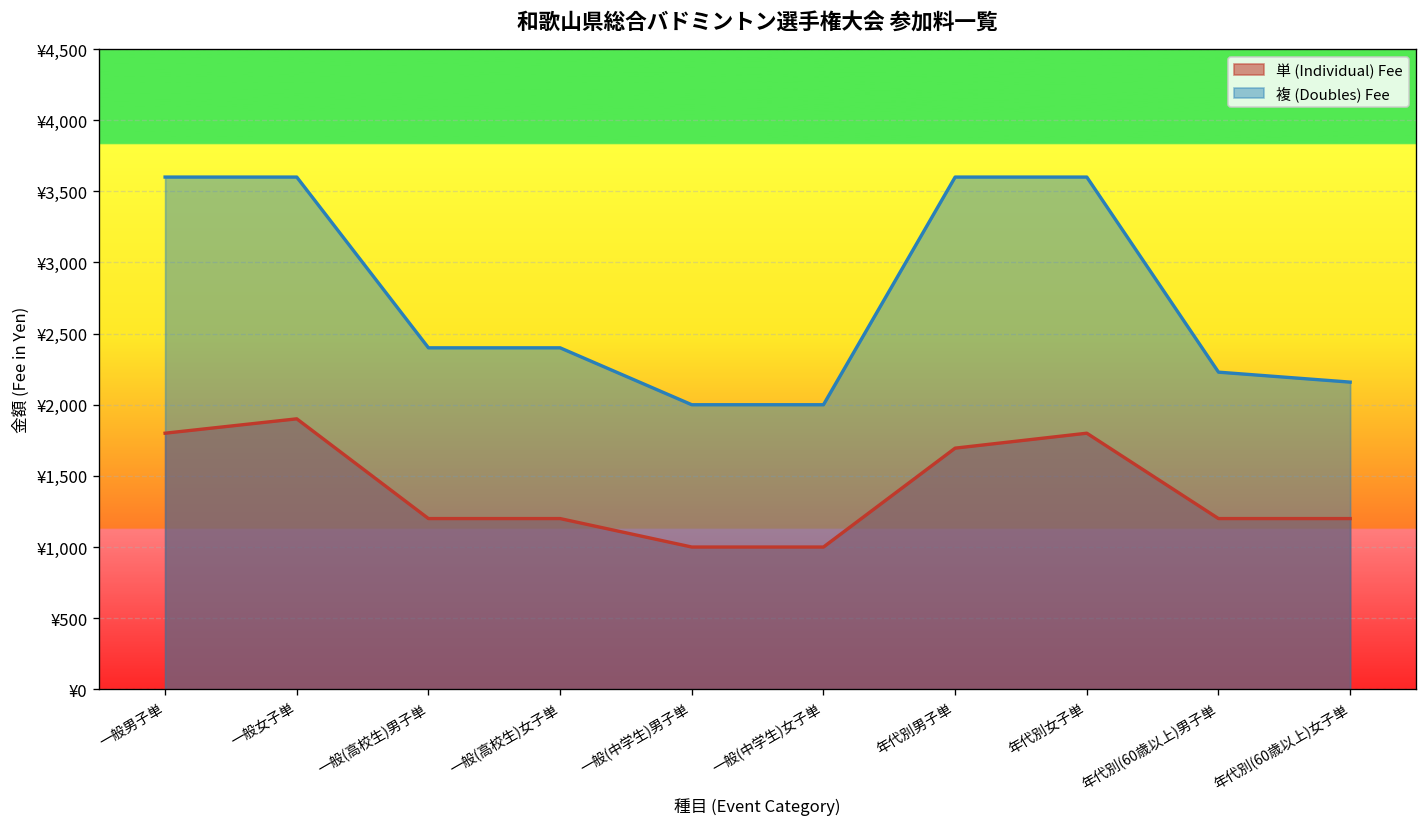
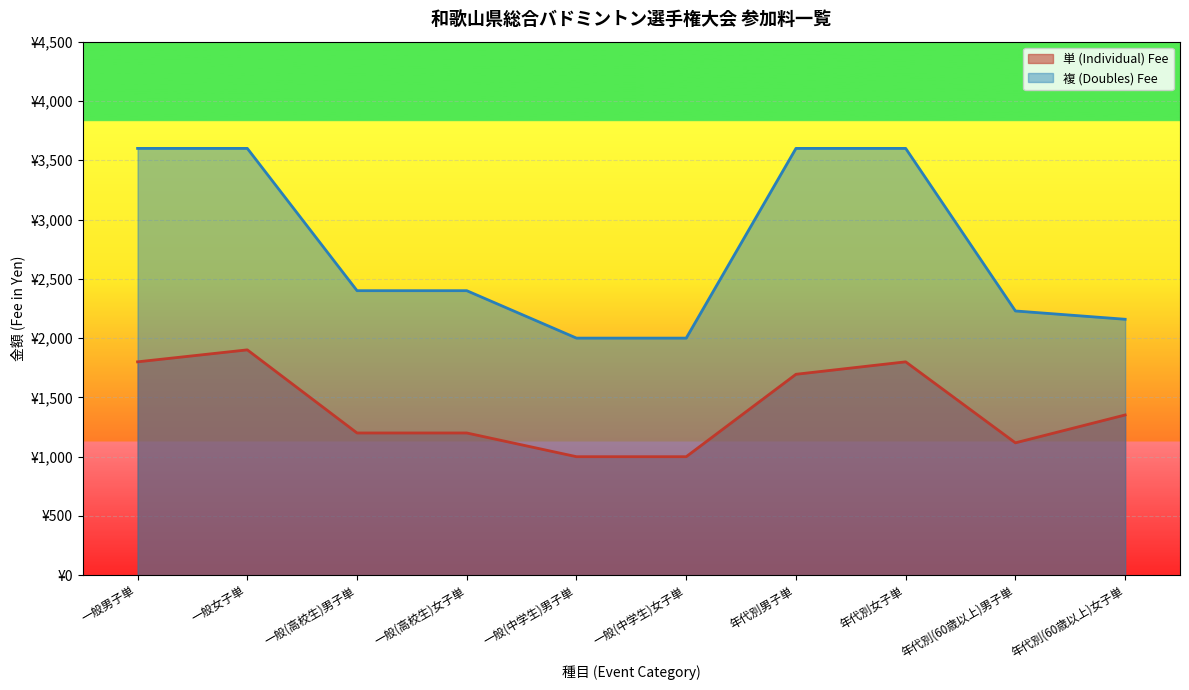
  {
    "単 (Individual) Fee": {
      "一般男子単": "¥1,800",
      "一般女子単": "¥1,900",
      "一般(高校生)男子単": "¥1,200",
      "一般(高校生)女子単": "¥1,200",
      "一般(中学生)男子単": "¥1,000",
      "一般(中学生)女子単": "¥1,000",
      "年代別男子単": "¥1,700",
      "年代別女子単": "¥1,800",
-     "年代別(60歳以上)男子単": "¥1,200",
-     "年代別(60歳以上)女子単": "¥1,200"
+     "年代別(60歳以上)男子単": "¥1,120",
+     "年代別(60歳以上)女子単": "¥1,350"
    },
    "複 (Doubles) Fee": {
      "一般男子単": "¥3,600",
      "一般女子単": "¥3,600",
      "一般(高校生)男子単": "¥2,400",
      "一般(高校生)女子単": "¥2,400",
      "一般(中学生)男子単": "¥2,000",
      "一般(中学生)女子単": "¥2,000",
      "年代別男子単": "¥3,600",
      "年代別女子単": "¥3,600",
      "年代別(60歳以上)男子単": "¥2,230",
      "年代別(60歳以上)女子単": "¥2,160"
    }
  }
